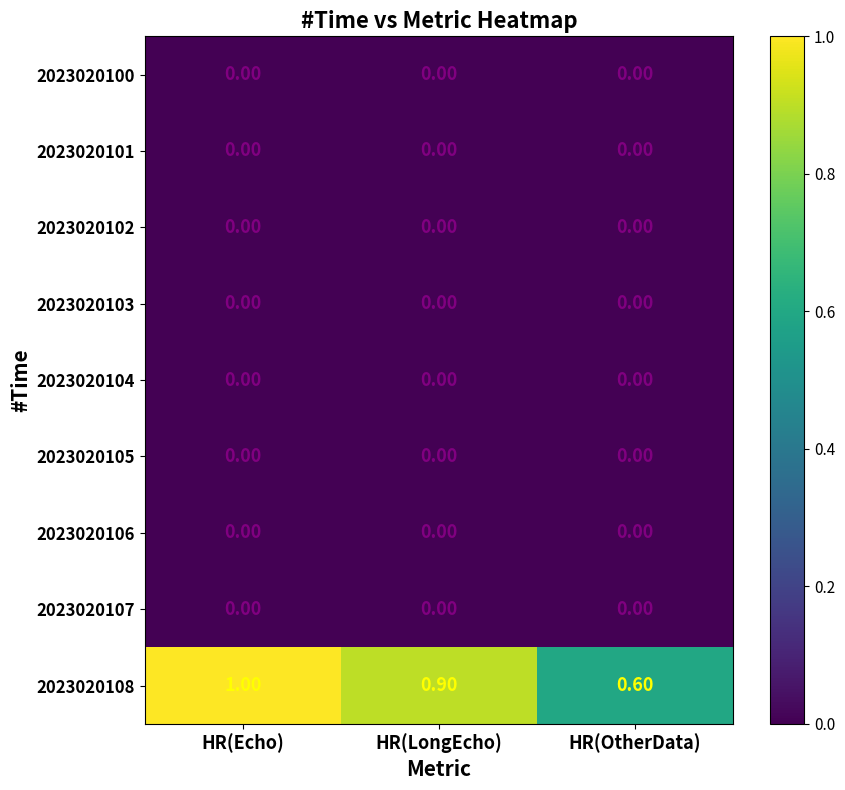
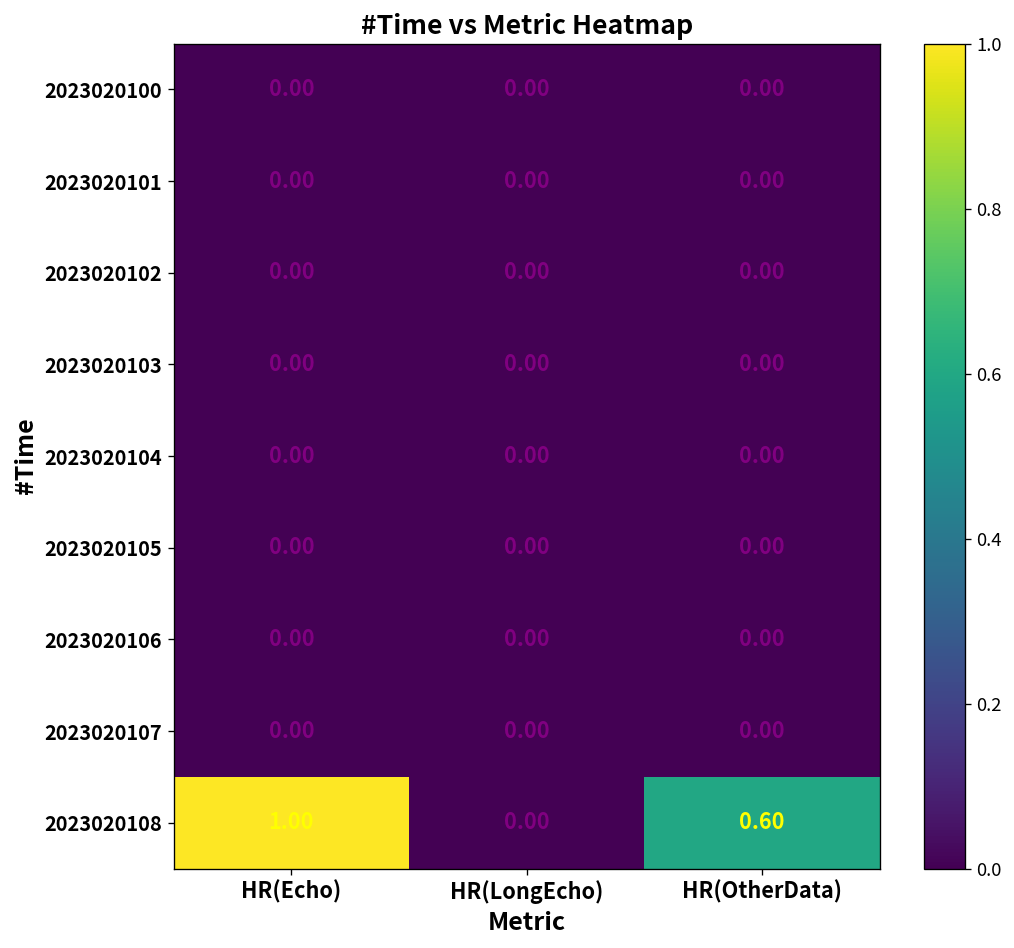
  {
    "2023020100": {
      "HR(Echo)": 0.00,
      "HR(LongEcho)": 0.00,
      "HR(OtherData)": 0.00
    },
    "2023020101": {
      "HR(Echo)": 0.00,
      "HR(LongEcho)": 0.00,
      "HR(OtherData)": 0.00
    },
    "2023020102": {
      "HR(Echo)": 0.00,
      "HR(LongEcho)": 0.00,
      "HR(OtherData)": 0.00
    },
    "2023020103": {
      "HR(Echo)": 0.00,
      "HR(LongEcho)": 0.00,
      "HR(OtherData)": 0.00
    },
    "2023020104": {
      "HR(Echo)": 0.00,
      "HR(LongEcho)": 0.00,
      "HR(OtherData)": 0.00
    },
    "2023020105": {
      "HR(Echo)": 0.00,
      "HR(LongEcho)": 0.00,
      "HR(OtherData)": 0.00
    },
    "2023020106": {
      "HR(Echo)": 0.00,
      "HR(LongEcho)": 0.00,
      "HR(OtherData)": 0.00
    },
    "2023020107": {
      "HR(Echo)": 0.00,
      "HR(LongEcho)": 0.00,
      "HR(OtherData)": 0.00
    },
    "2023020108": {
-     "HR(LongEcho)": 0.90,
+     "HR(LongEcho)": 0.00,
      "HR(OtherData)": 0.60
    }
  }
